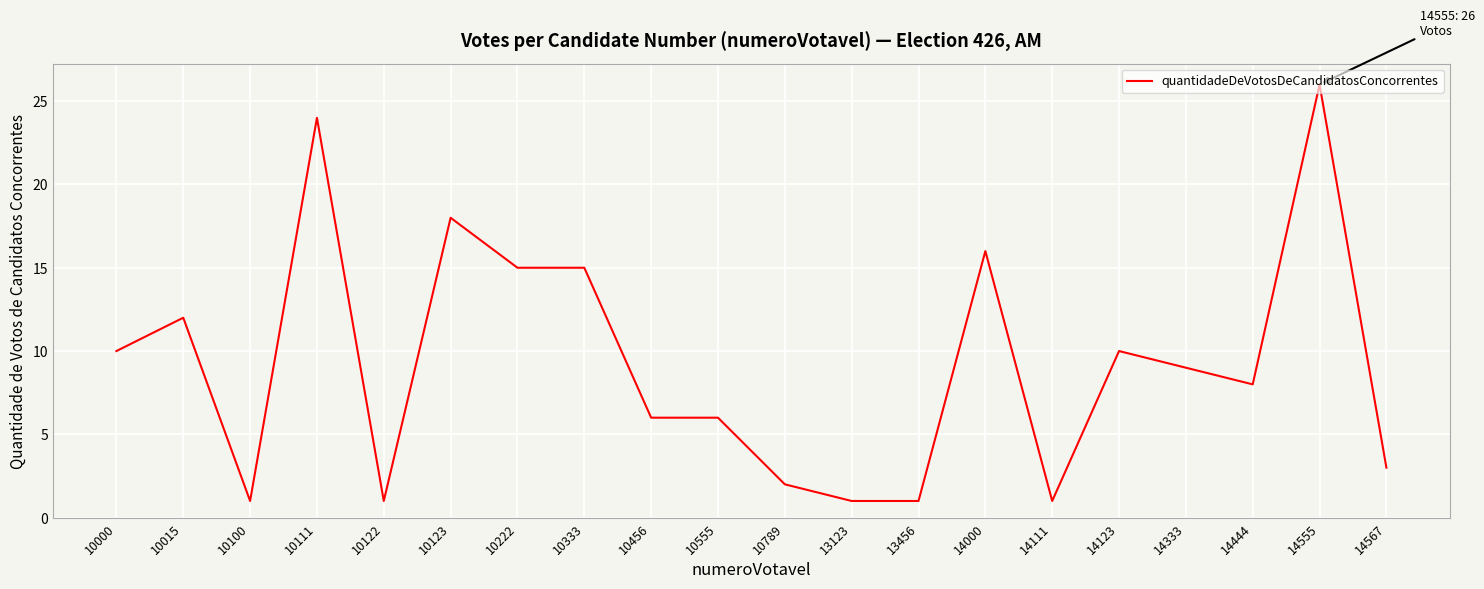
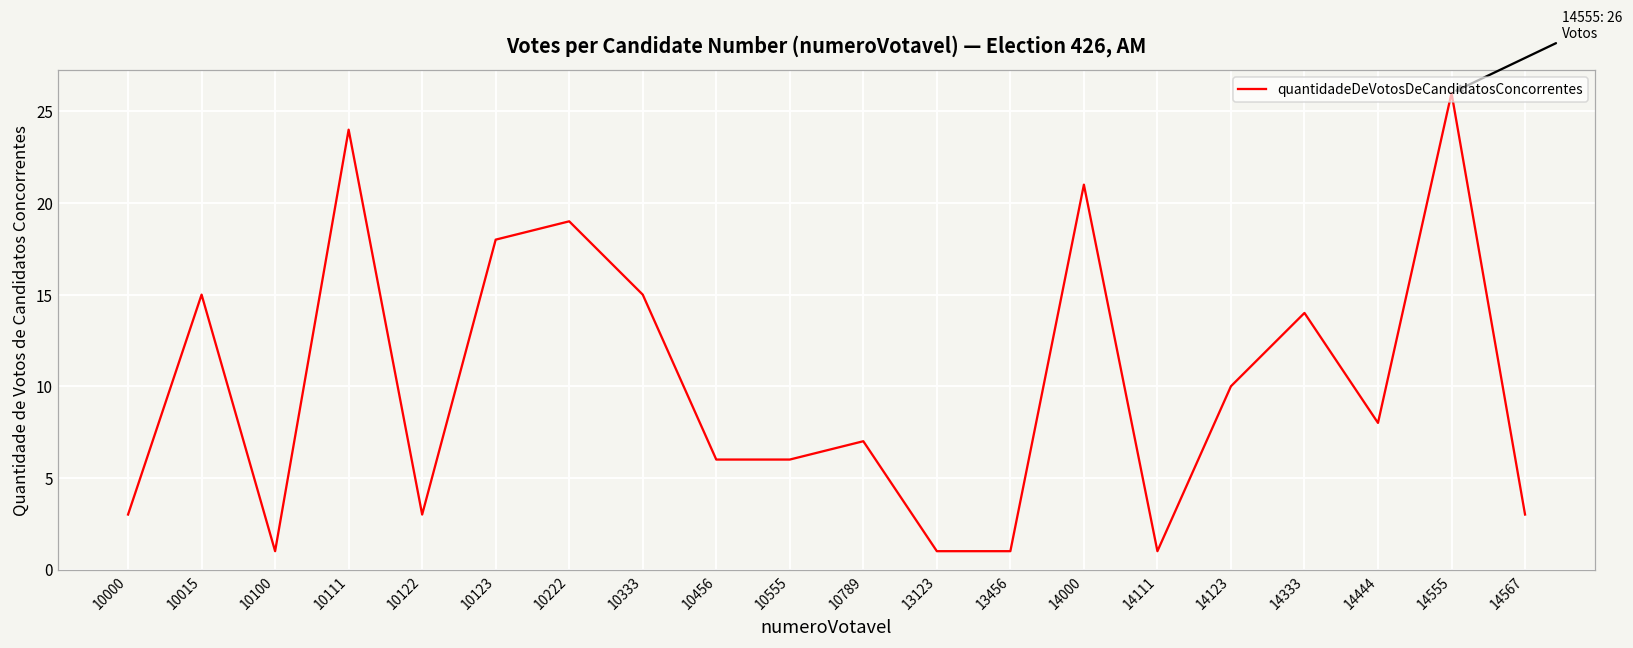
  {
-   "10000": 10,
-   "10015": 12,
+   "10000": 3,
+   "10015": 15,
    "10100": 1,
    "10111": 24,
-   "10122": 1,
+   "10122": 3,
    "10123": 18,
-   "10222": 15,
+   "10222": 19,
    "10333": 15,
    "10456": 6,
    "10555": 6,
-   "10789": 2,
+   "10789": 7,
    "13123": 1,
    "13456": 1,
-   "14000": 16,
+   "14000": 21,
    "14111": 1,
    "14123": 10,
-   "14333": 9,
+   "14333": 14,
    "14444": 8,
    "14567": 3
  }
